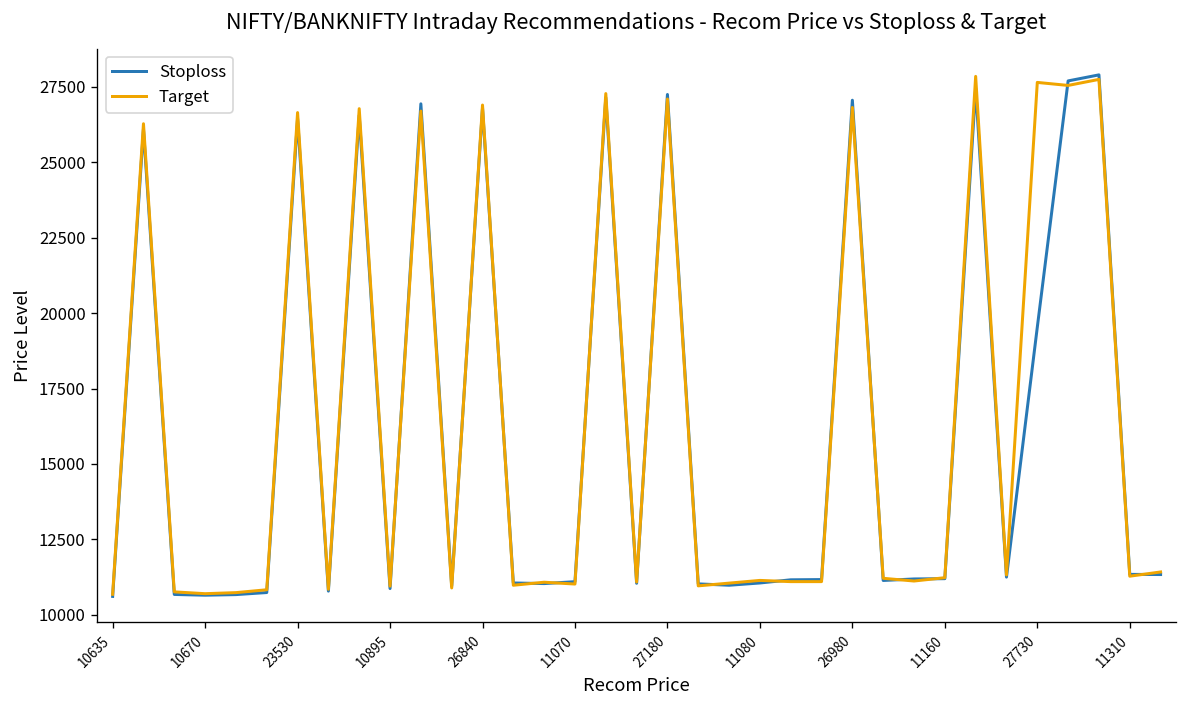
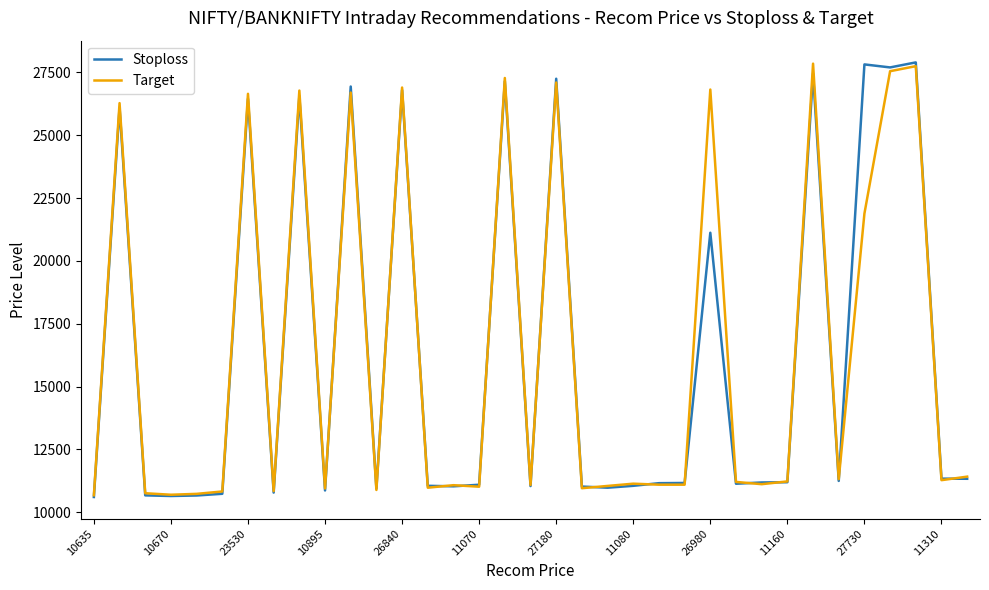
  {
    "Stoploss": {
      "23530": 26500,
      "27180": 27300,
-     "26980": 27100,
-     "27730": 19500
+     "26980": 21100,
+     "27730": 27800
    },
    "Target": {
      "23530": 26700,
      "27180": 27100,
      "26980": 26800,
-     "27730": 27700
+     "27730": 21900
    }
  }
